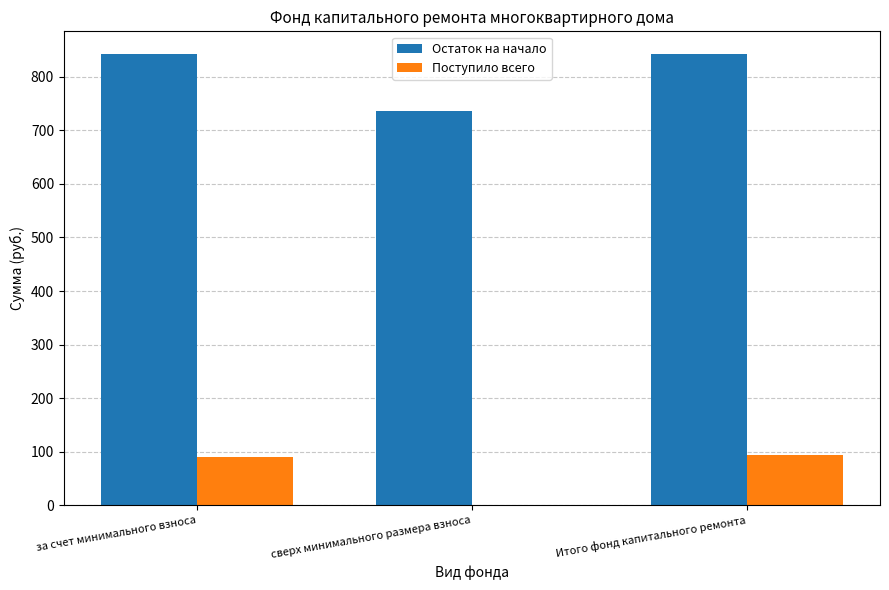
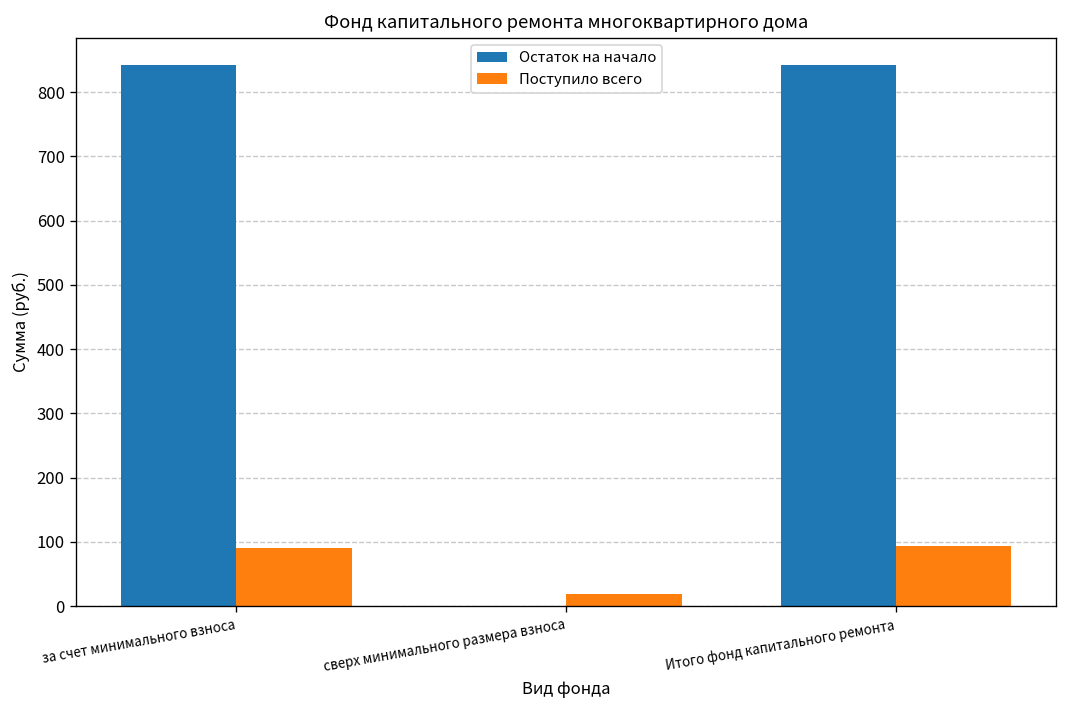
  {
    "Остаток на начало": {
      "за счет минимального взноса": 840,
-     "сверх минимального размера взноса": 740,
+     "сверх минимального размера взноса": 0,
      "Итого фонд капитального ремонта": 840
    },
    "Поступило всего": {
      "за счет минимального взноса": 90,
-     "сверх минимального размера взноса": 0,
+     "сверх минимального размера взноса": 20,
      "Итого фонд капитального ремонта": 90
    }
  }
